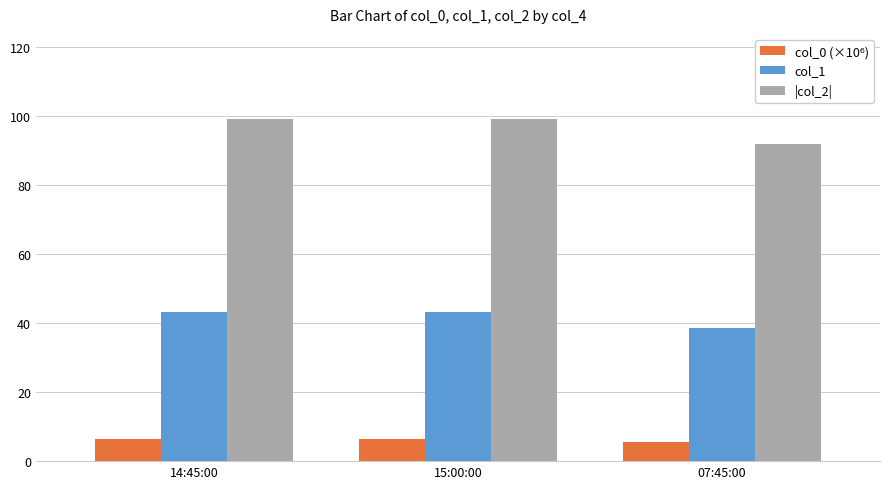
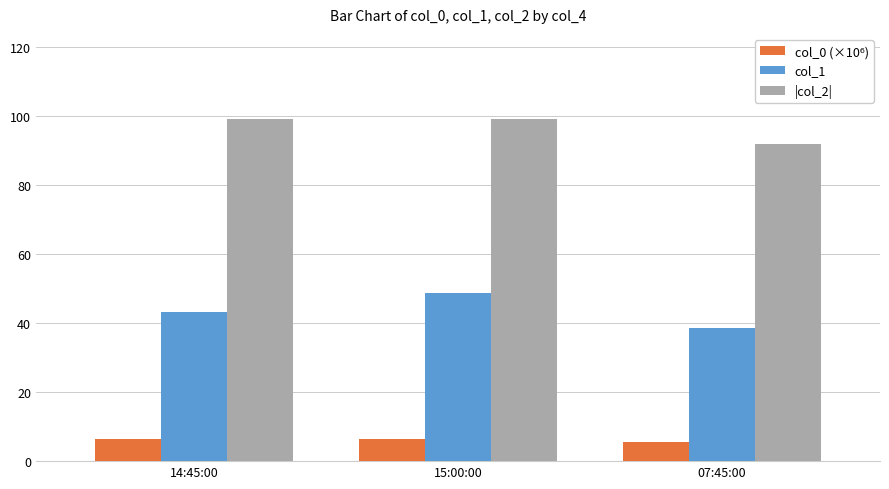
  {
    "col_0 (×10⁶)": {
      "14:45:00": 6,
      "15:00:00": 6,
      "07:45:00": 5
    },
    "col_1": {
      "14:45:00": 43,
-     "15:00:00": 43,
+     "15:00:00": 49,
      "07:45:00": 39
    },
    "|col_2|": {
      "14:45:00": 99,
      "15:00:00": 99,
      "07:45:00": 92
    }
  }
